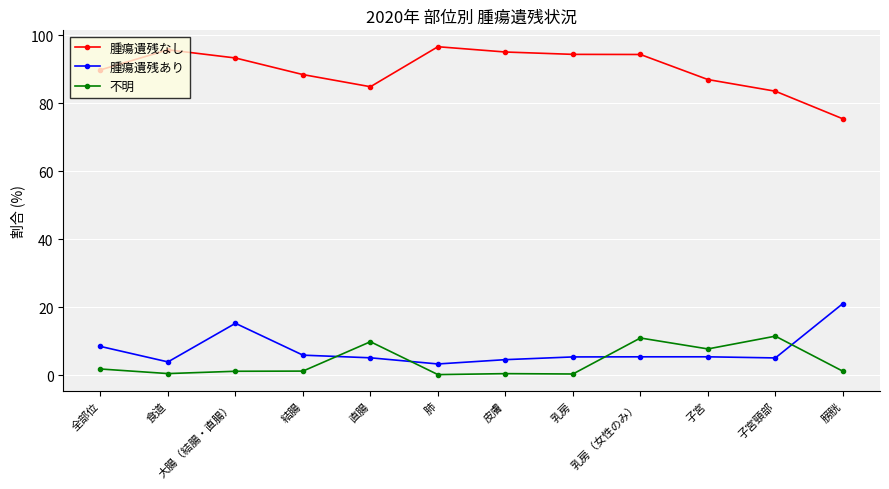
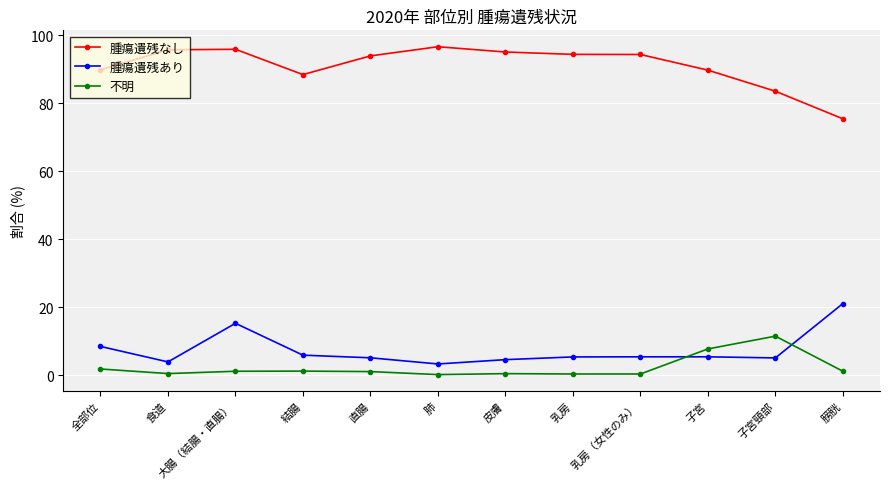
  {
    "腫瘍遺残なし": {
-     "大腸（結腸・直腸）": 93,
+     "大腸（結腸・直腸）": 96,
      "結腸": 88,
-     "直腸": 85,
+     "直腸": 94,
      "肺": 97,
      "皮膚": 95,
      "乳房": 94,
      "乳房（女性のみ）": 94,
-     "子宮": 87,
+     "子宮": 90,
      "子宮頸部": 84,
      "膀胱": 75
    },
    "腫瘍遺残あり": {
      "全部位": 8,
      "食道": 4,
      "大腸（結腸・直腸）": 15,
      "結腸": 6,
      "直腸": 5,
      "肺": 3,
      "皮膚": 5,
      "乳房": 5,
      "乳房（女性のみ）": 5,
      "子宮": 5,
      "子宮頸部": 5,
      "膀胱": 21
    },
    "不明": {
      "全部位": 2,
      "食道": 0,
      "大腸（結腸・直腸）": 1,
      "結腸": 1,
-     "直腸": 10,
+     "直腸": 1,
      "肺": 0,
      "皮膚": 0,
      "乳房": 0,
-     "乳房（女性のみ）": 11,
+     "乳房（女性のみ）": 0,
      "子宮": 8,
      "子宮頸部": 11,
      "膀胱": 1
    }
  }
